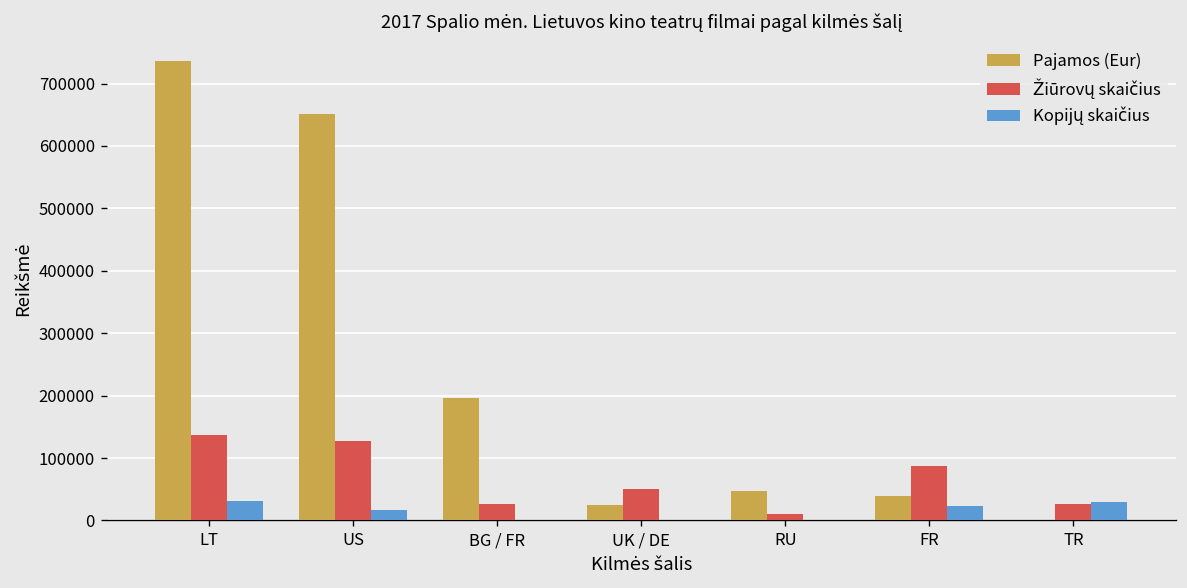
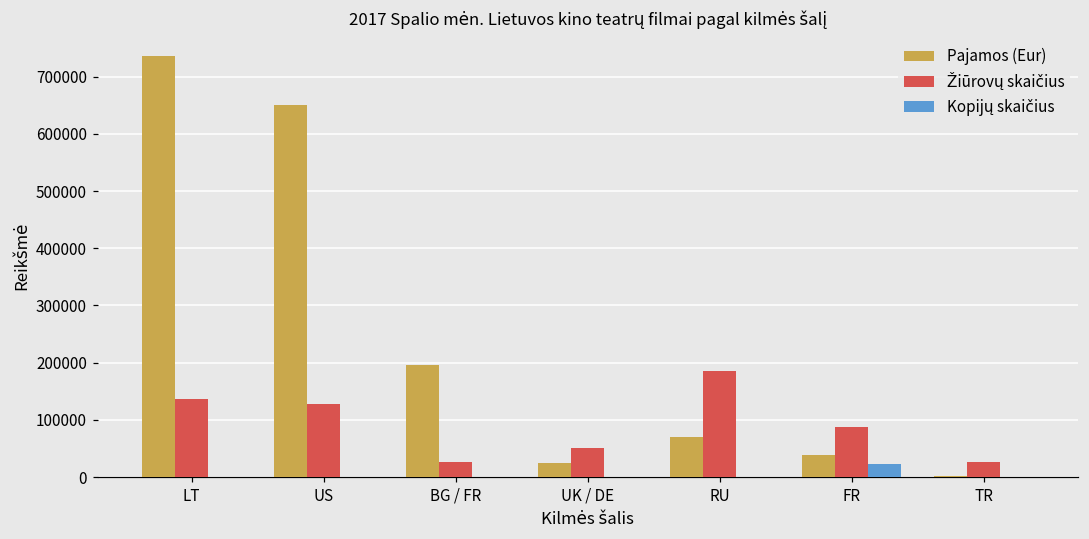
  {
    "Pajamos (Eur)": {
      "LT": 740000,
      "US": 650000,
      "BG / FR": 200000,
      "UK / DE": 30000,
-     "RU": 50000,
+     "RU": 70000,
      "FR": 40000
    },
    "Žiūrovų skaičius": {
      "LT": 140000,
      "US": 130000,
      "BG / FR": 30000,
      "UK / DE": 50000,
-     "RU": 10000,
+     "RU": 190000,
      "FR": 90000,
      "TR": 30000
    },
    "Kopijų skaičius": {
-     "LT": 30000,
-     "US": 20000,
+     "LT": 0,
+     "US": 0,
      "FR": 20000,
-     "TR": 30000
+     "TR": 0
    }
  }
